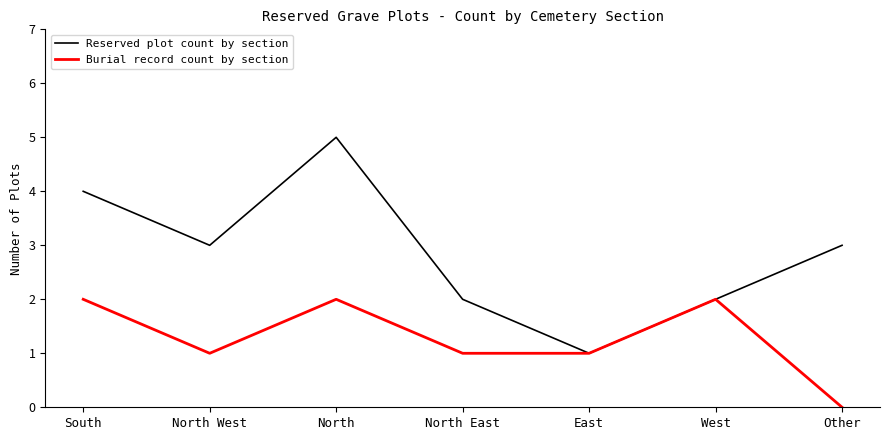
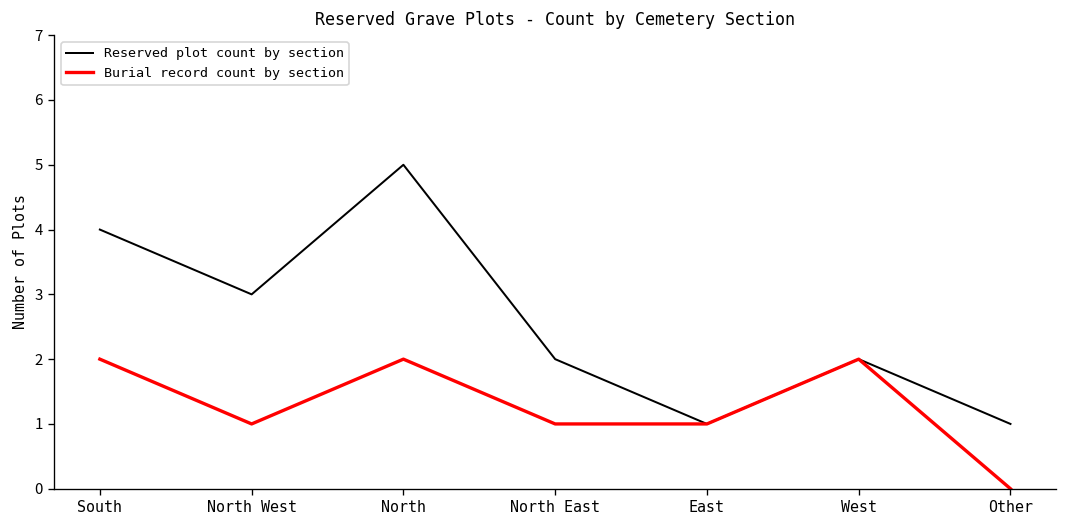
  {
    "Reserved plot count by section": {
      "South": 4,
      "North West": 3,
      "North": 5,
      "North East": 2,
-     "Other": 3
+     "Other": 1
    },
    "Burial record count by section": {
      "South": 2,
      "North West": 1,
      "North": 2,
      "North East": 1,
      "Other": 0
    }
  }
